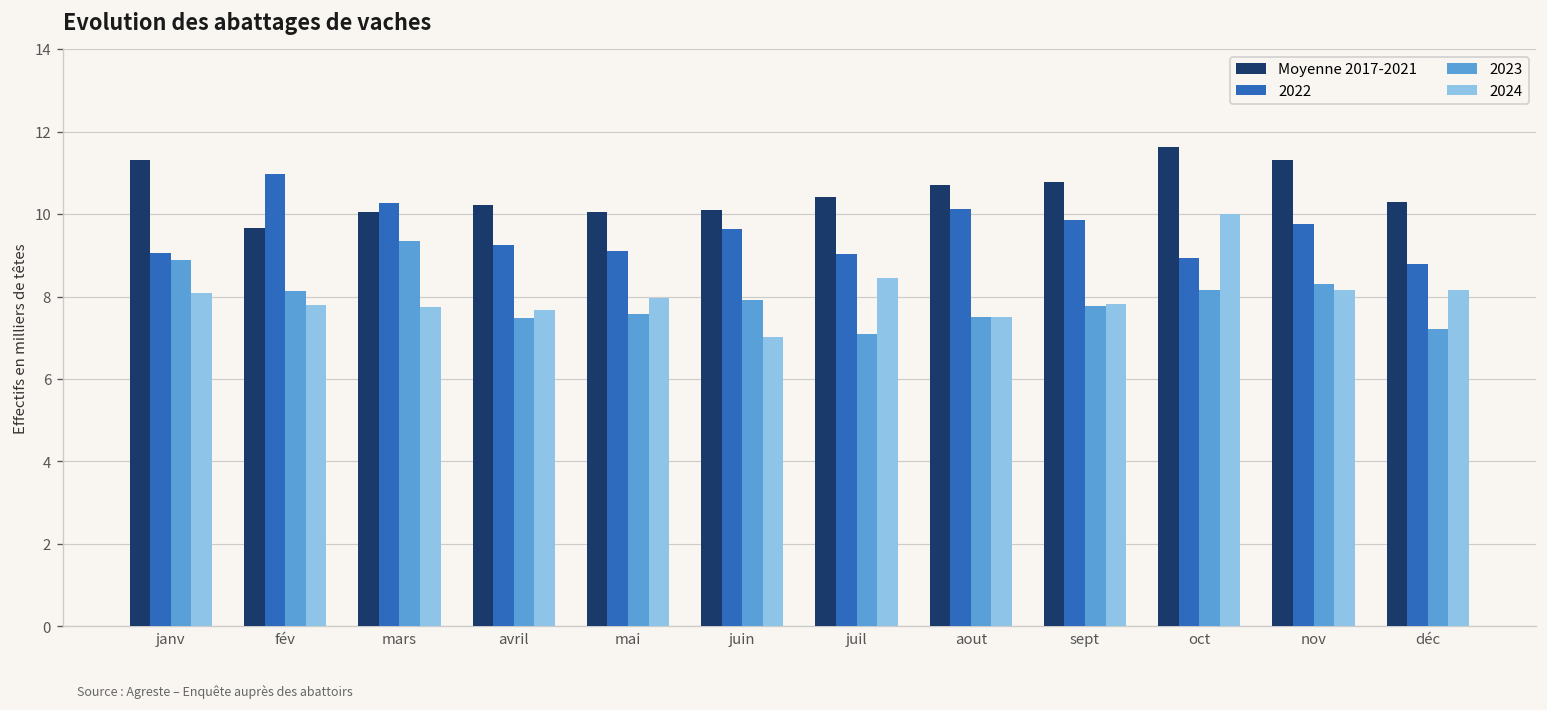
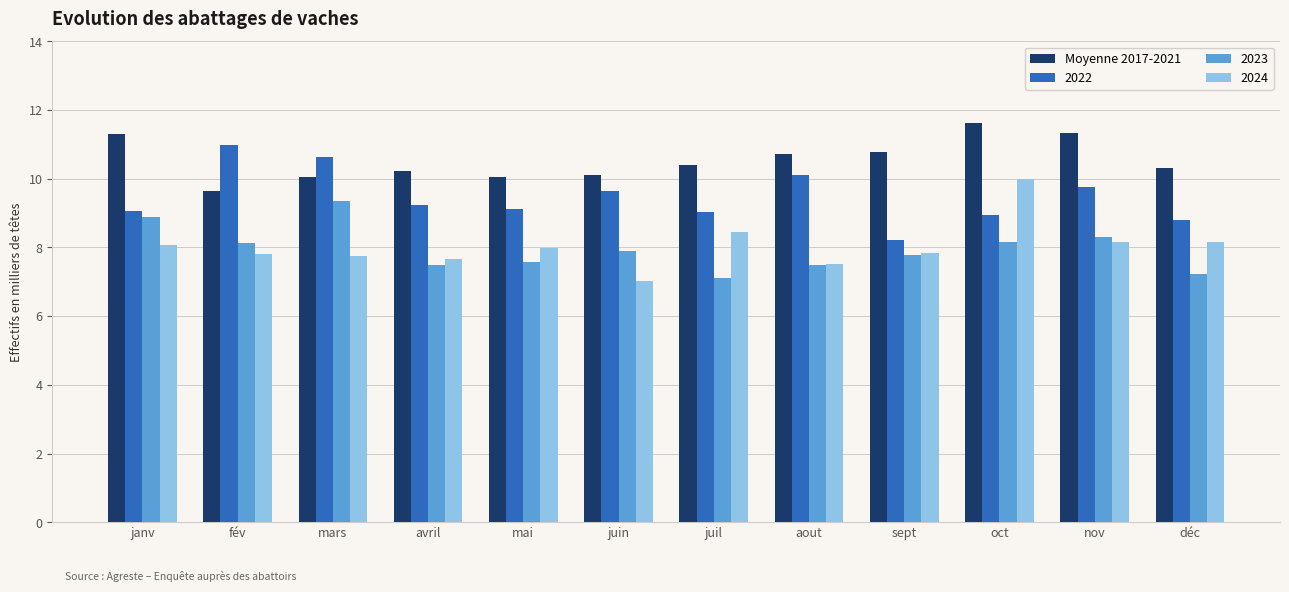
  {
    "Moyenne 2017-2021": {
      "janv": 11.3,
      "fév": 9.7,
      "mars": 10.1,
      "avril": 10.2,
      "mai": 10.1,
      "juin": 10.1,
      "juil": 10.4,
      "aout": 10.7,
      "sept": 10.8,
      "oct": 11.6,
      "nov": 11.3,
      "déc": 10.3
    },
    "2022": {
      "janv": 9.1,
      "fév": 11.0,
-     "mars": 10.3,
+     "mars": 10.6,
      "avril": 9.3,
      "mai": 9.1,
      "juin": 9.7,
      "juil": 9.0,
      "aout": 10.1,
-     "sept": 9.9,
+     "sept": 8.2,
      "oct": 8.9,
      "nov": 9.8,
      "déc": 8.8
    },
    "2023": {
      "janv": 8.9,
      "fév": 8.1,
      "mars": 9.4,
      "avril": 7.5,
      "mai": 7.6,
      "juin": 7.9,
      "juil": 7.1,
      "aout": 7.5,
      "sept": 7.8,
      "oct": 8.2,
      "nov": 8.3,
      "déc": 7.2
    },
    "2024": {
      "janv": 8.1,
      "fév": 7.8,
      "mars": 7.7,
      "avril": 7.7,
      "mai": 8.0,
      "juin": 7.0,
      "juil": 8.4,
      "aout": 7.5,
      "sept": 7.8,
      "oct": 10.0,
      "nov": 8.2,
      "déc": 8.2
    }
  }
